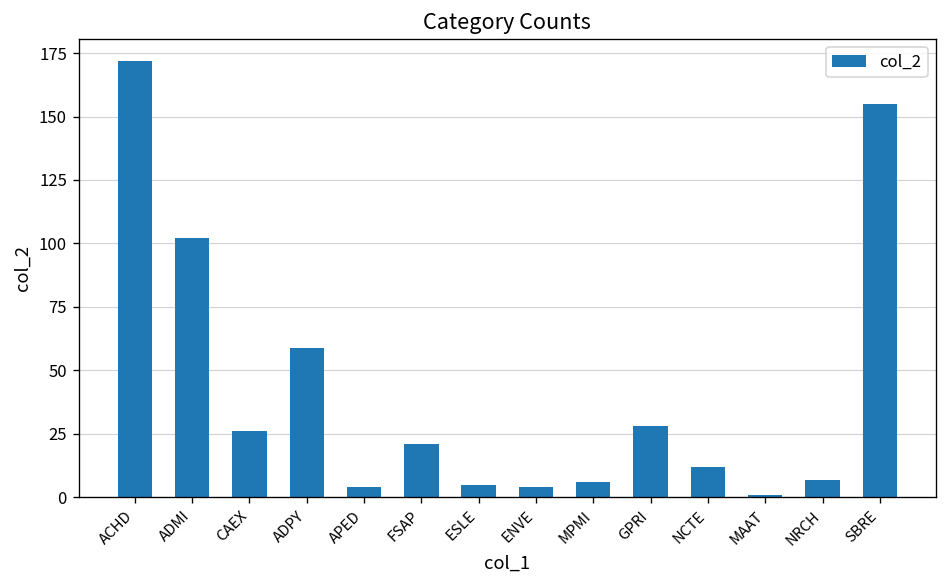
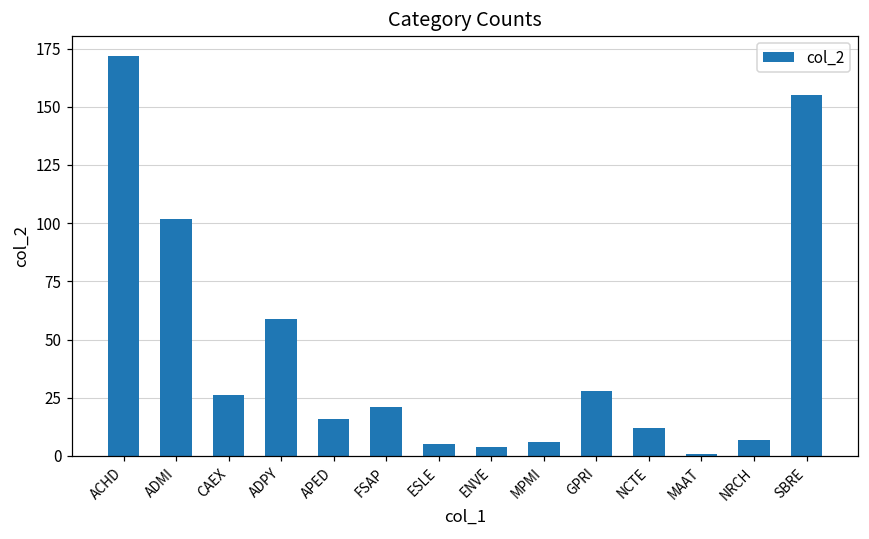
  {
    "ACHD": 172,
    "ADMI": 102,
    "CAEX": 26,
    "ADPY": 59,
-   "APED": 4,
+   "APED": 16,
    "FSAP": 21,
    "ESLE": 5,
    "ENVE": 4,
    "MPMI": 6,
    "GPRI": 28,
    "NCTE": 12,
    "NRCH": 7,
    "SBRE": 155
  }
